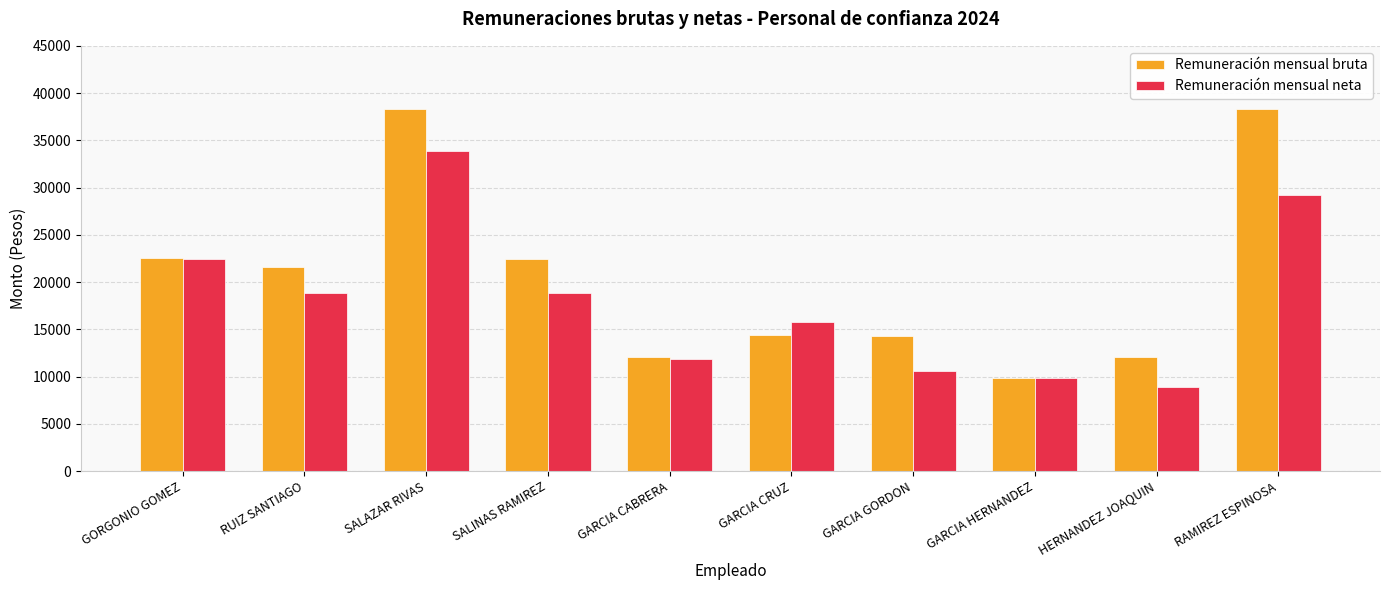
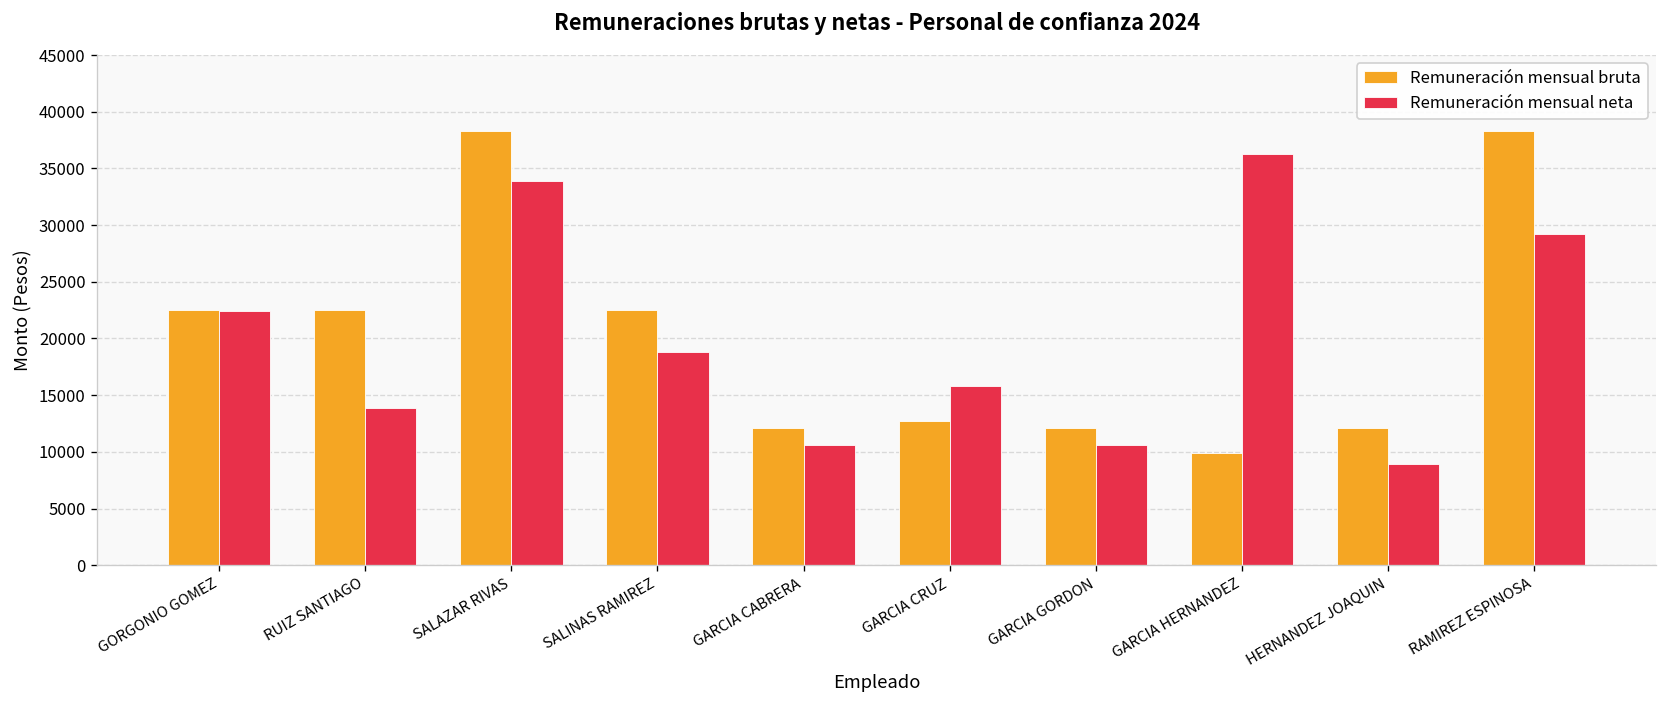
  {
    "Remuneración mensual bruta": {
      "GORGONIO GOMEZ": 23000,
-     "RUIZ SANTIAGO": 21600,
+     "RUIZ SANTIAGO": 22500,
      "SALAZAR RIVAS": 38000,
      "SALINAS RAMIREZ": 22000,
      "GARCIA CABRERA": 12000,
-     "GARCIA CRUZ": 14000,
-     "GARCIA GORDON": 14000,
+     "GARCIA CRUZ": 13000,
+     "GARCIA GORDON": 12000,
      "GARCIA HERNANDEZ": 10000,
      "HERNANDEZ JOAQUIN": 12000,
      "RAMIREZ ESPINOSA": 38000
    },
    "Remuneración mensual neta": {
      "GORGONIO GOMEZ": 22000,
-     "RUIZ SANTIAGO": 19000,
+     "RUIZ SANTIAGO": 14000,
      "SALAZAR RIVAS": 34000,
      "SALINAS RAMIREZ": 19000,
-     "GARCIA CABRERA": 12000,
+     "GARCIA CABRERA": 11000,
      "GARCIA CRUZ": 16000,
      "GARCIA GORDON": 11000,
-     "GARCIA HERNANDEZ": 10000,
+     "GARCIA HERNANDEZ": 36000,
      "HERNANDEZ JOAQUIN": 9000,
      "RAMIREZ ESPINOSA": 29000
    }
  }
